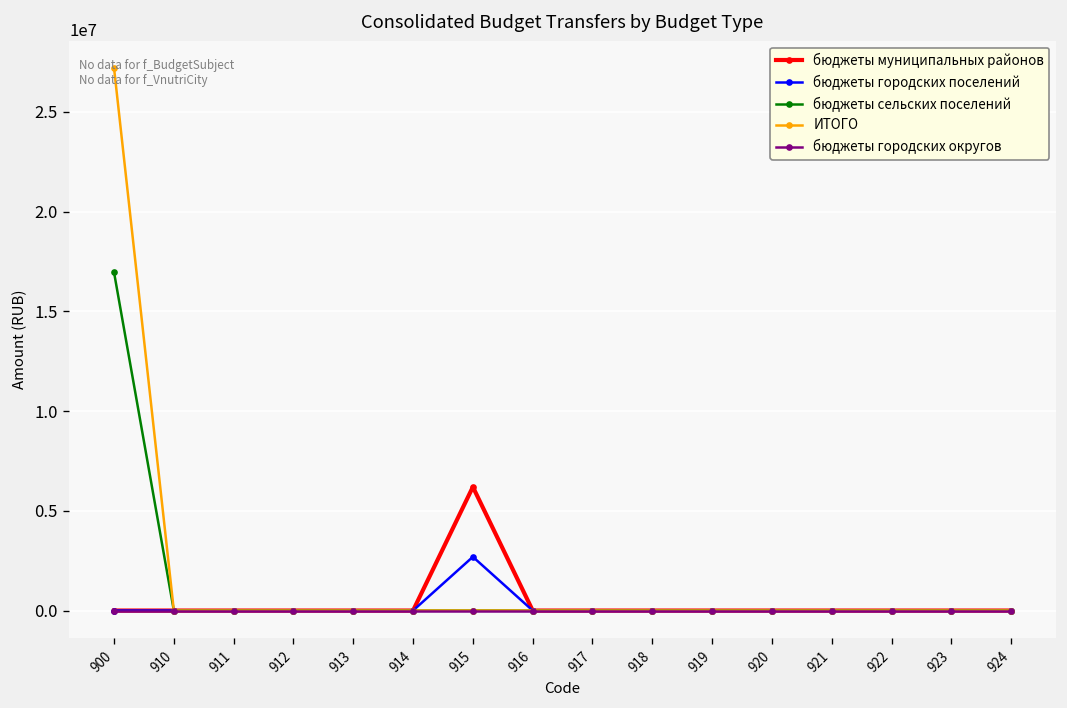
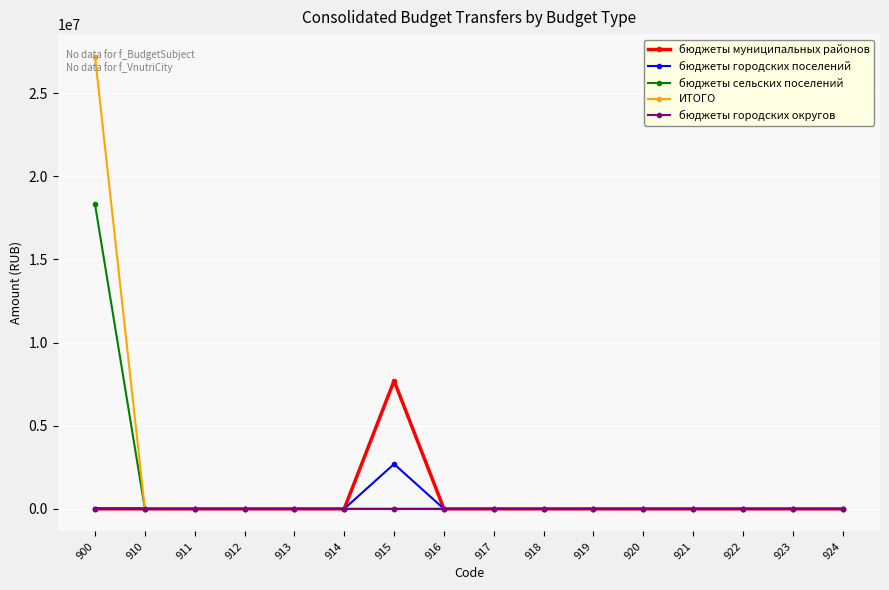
  {
    "бюджеты муниципальных районов": {
-     "915": 6200000
+     "915": 7700000
    },
    "бюджеты городских поселений": {
      "915": 2700000
    },
    "бюджеты сельских поселений": {
-     "900": 17000000
+     "900": 18300000
    },
    "ИТОГО": {
      "900": 27200000
    }
  }
